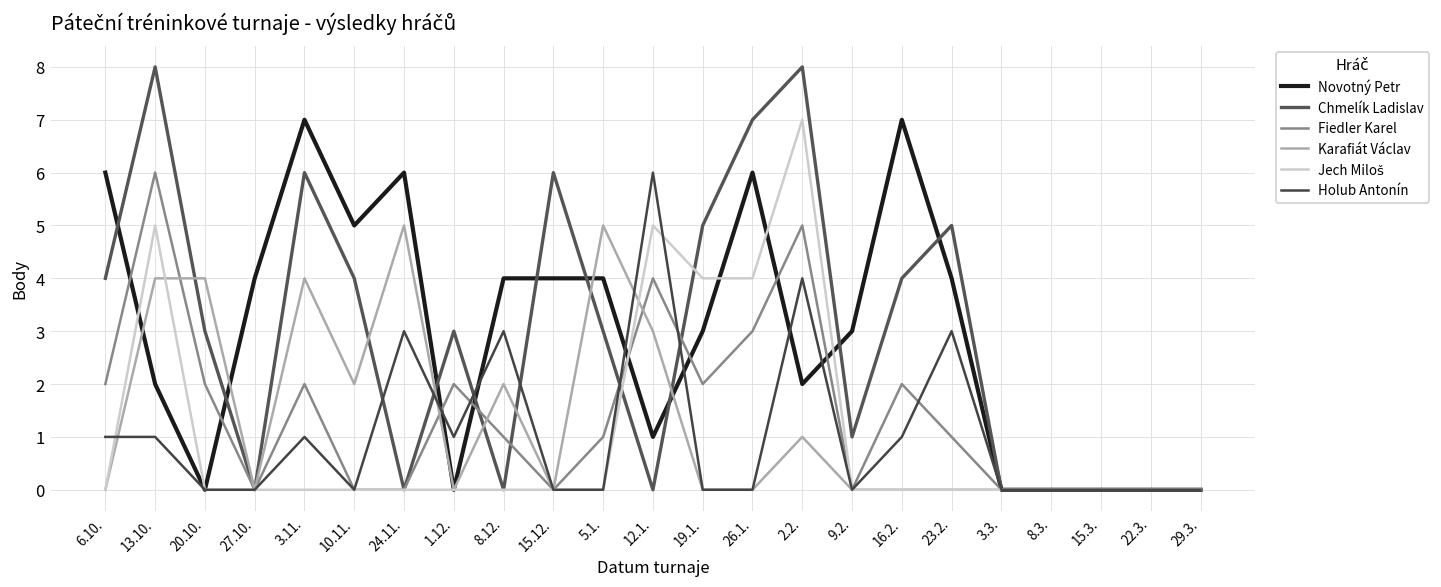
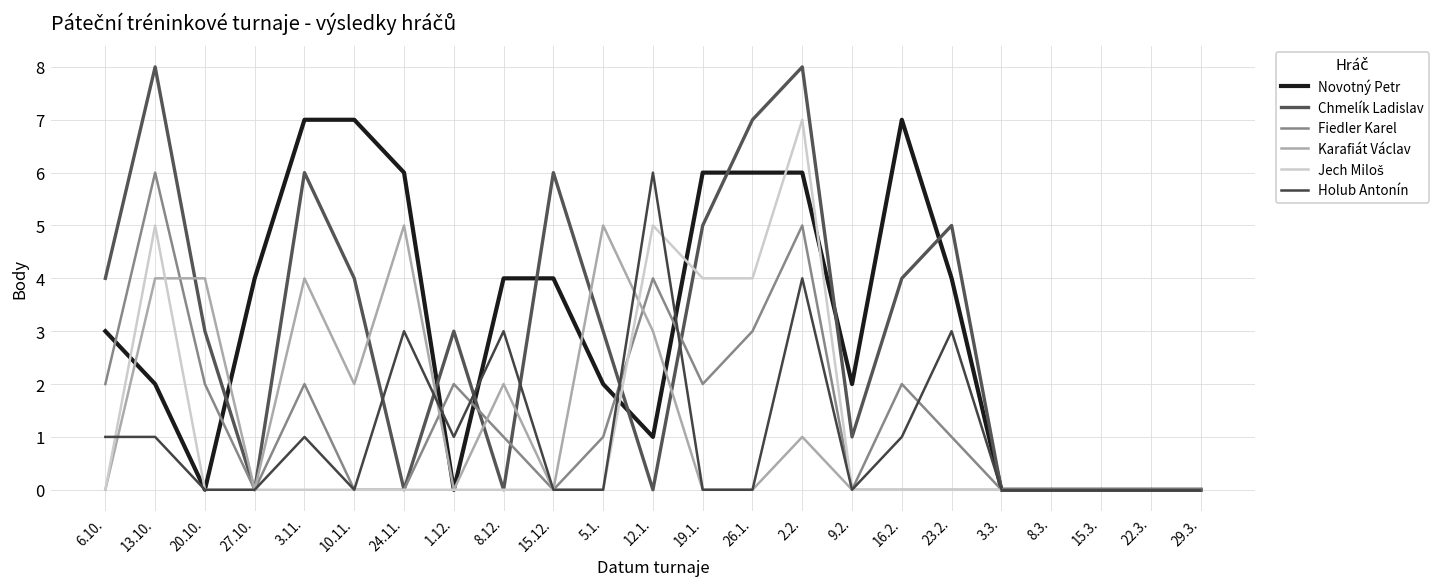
  {
    "Novotný Petr": {
-     "6.10.": 6,
+     "6.10.": 3,
      "13.10.": 2,
      "27.10.": 4,
      "3.11.": 7,
-     "10.11.": 5,
+     "10.11.": 7,
      "24.11.": 6,
      "8.12.": 4,
      "15.12.": 4,
-     "5.1.": 4,
+     "5.1.": 2,
      "12.1.": 1,
-     "19.1.": 3,
+     "19.1.": 6,
      "26.1.": 6,
-     "2.2.": 2,
-     "9.2.": 3,
+     "2.2.": 6,
+     "9.2.": 2,
      "16.2.": 7,
      "23.2.": 4
    }
  }
